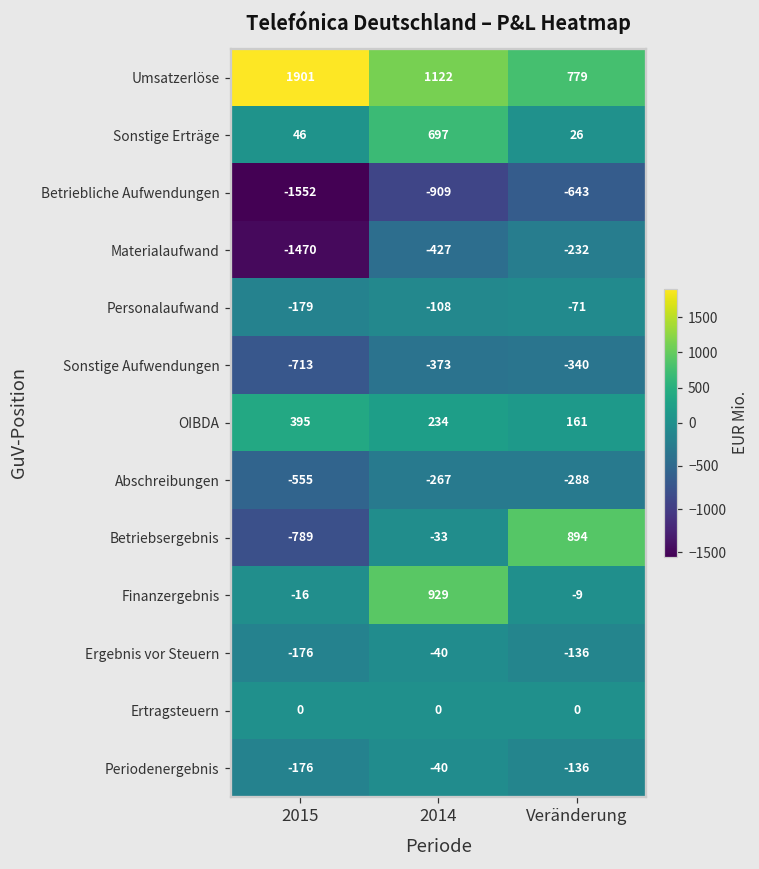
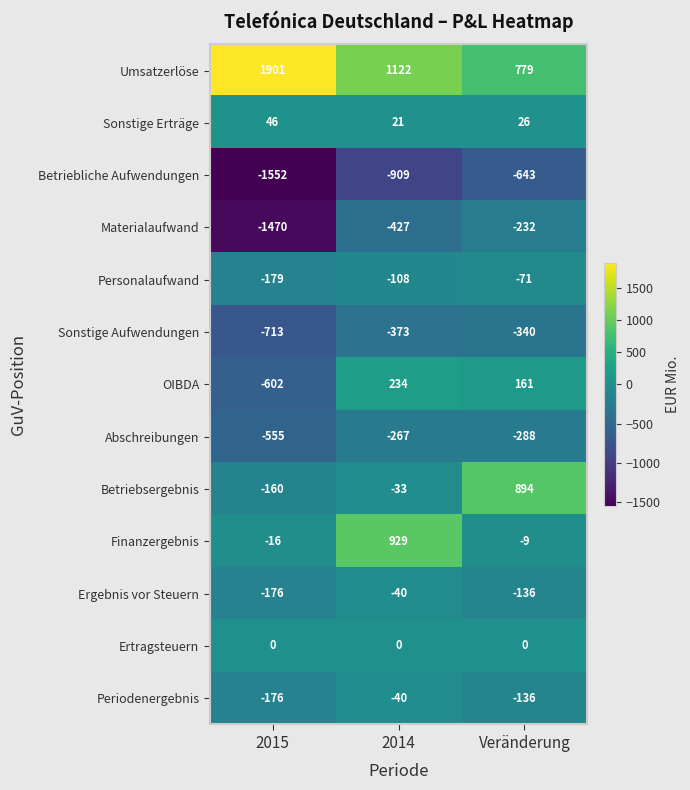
  {
    "Umsatzerlöse": {
      "2015": 1901,
      "2014": 1122,
      "Veränderung": 779
    },
    "Sonstige Erträge": {
      "2015": 46,
-     "2014": 697,
+     "2014": 21,
      "Veränderung": 26
    },
    "Betriebliche Aufwendungen": {
      "2015": -1552,
      "2014": -909,
      "Veränderung": -643
    },
    "Materialaufwand": {
      "2015": -1470,
      "2014": -427,
      "Veränderung": -232
    },
    "Personalaufwand": {
      "2015": -179,
      "2014": -108,
      "Veränderung": -71
    },
    "Sonstige Aufwendungen": {
      "2015": -713,
      "2014": -373,
      "Veränderung": -340
    },
    "OIBDA": {
-     "2015": 395,
+     "2015": -602,
      "2014": 234,
      "Veränderung": 161
    },
    "Abschreibungen": {
      "2015": -555,
      "2014": -267,
      "Veränderung": -288
    },
    "Betriebsergebnis": {
-     "2015": -789,
+     "2015": -160,
      "2014": -33,
      "Veränderung": 894
    },
    "Finanzergebnis": {
      "2015": -16,
      "2014": 929,
      "Veränderung": -9
    },
    "Ergebnis vor Steuern": {
      "2015": -176,
      "2014": -40,
      "Veränderung": -136
    },
    "Ertragsteuern": {
      "2015": 0,
      "2014": 0,
      "Veränderung": 0
    },
    "Periodenergebnis": {
      "2015": -176,
      "2014": -40,
      "Veränderung": -136
    }
  }
